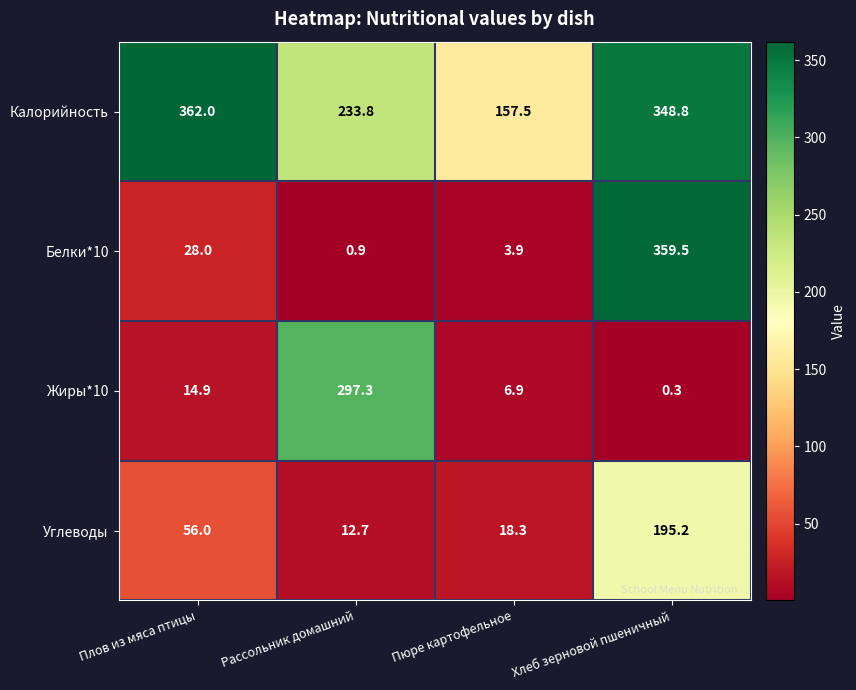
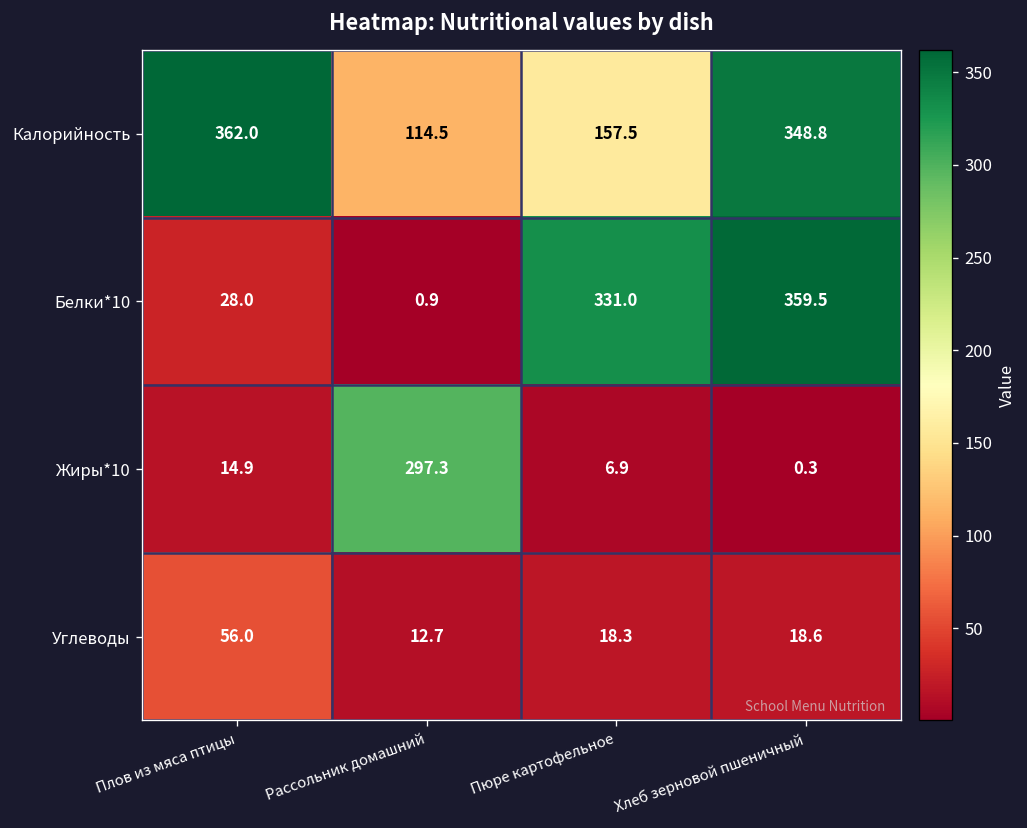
  {
    "Калорийность": {
      "Плов из мяса птицы": 362.0,
-     "Рассольник домашний": 233.8,
+     "Рассольник домашний": 114.5,
      "Пюре картофельное": 157.5,
      "Хлеб зерновой пшеничный": 348.8
    },
    "Белки*10": {
      "Плов из мяса птицы": 28.0,
      "Рассольник домашний": 0.9,
-     "Пюре картофельное": 3.9,
+     "Пюре картофельное": 331.0,
      "Хлеб зерновой пшеничный": 359.5
    },
    "Жиры*10": {
      "Плов из мяса птицы": 14.9,
      "Рассольник домашний": 297.3,
      "Пюре картофельное": 6.9,
      "Хлеб зерновой пшеничный": 0.3
    },
    "Углеводы": {
      "Плов из мяса птицы": 56.0,
      "Рассольник домашний": 12.7,
      "Пюре картофельное": 18.3,
-     "Хлеб зерновой пшеничный": 195.2
+     "Хлеб зерновой пшеничный": 18.6
    }
  }
